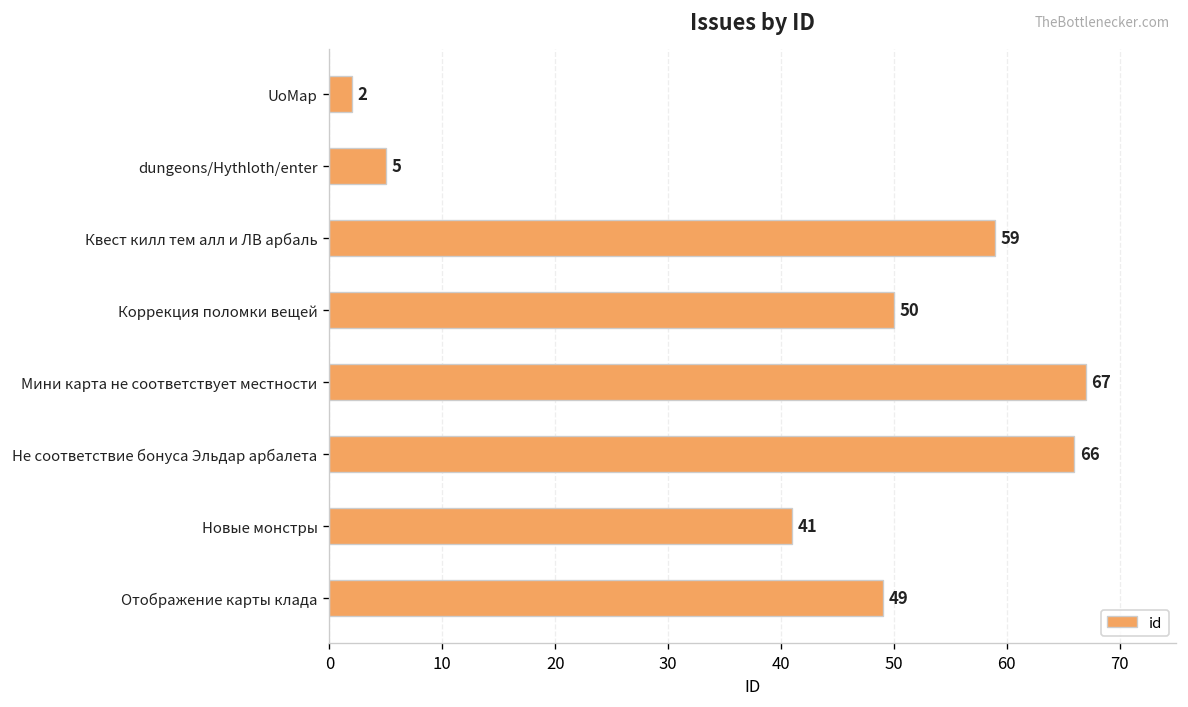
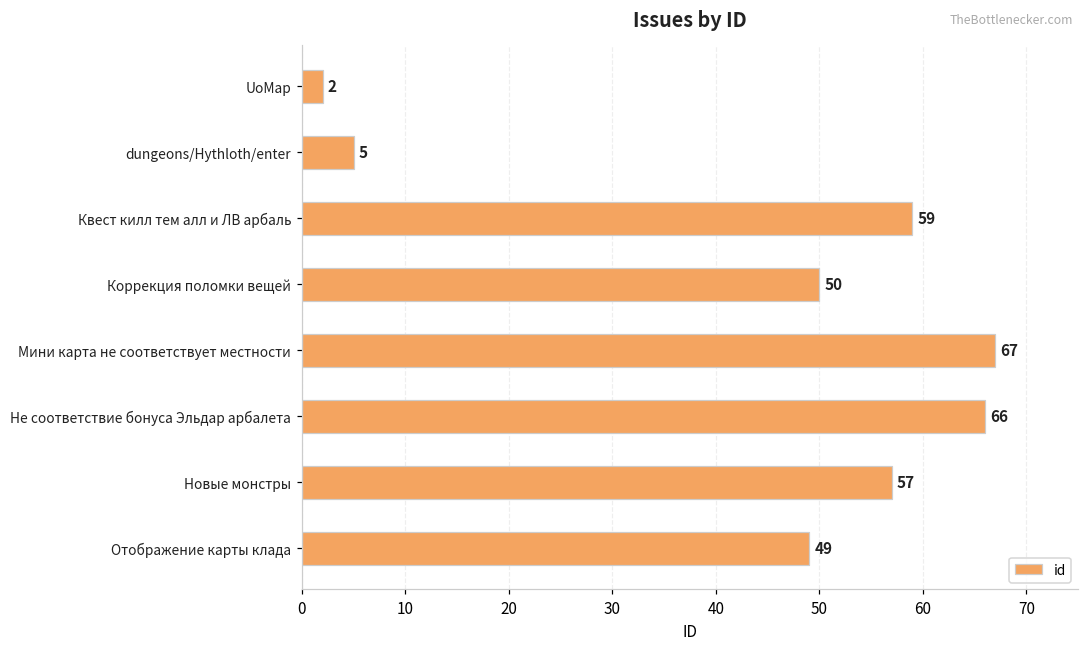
  {
    "UoMap": 2,
    "dungeons/Hythloth/enter": 5,
    "Квест килл тем алл и ЛВ арбаль": 59,
    "Коррекция поломки вещей": 50,
    "Мини карта не соответствует местности": 67,
    "Не соответствие бонуса Эльдар арбалета": 66,
-   "Новые монстры": 41,
+   "Новые монстры": 57,
    "Отображение карты клада": 49
  }
